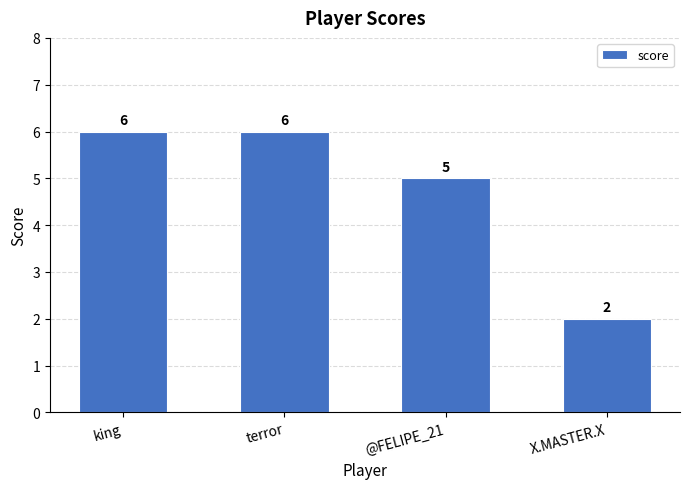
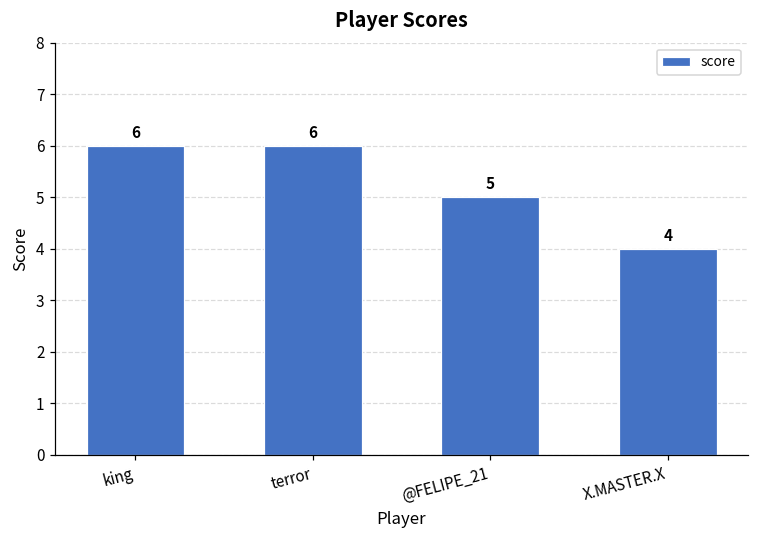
  {
    "king": 6,
    "terror": 6,
    "@FELIPE_21": 5,
-   "X.MASTER.X": 2
+   "X.MASTER.X": 4
  }
